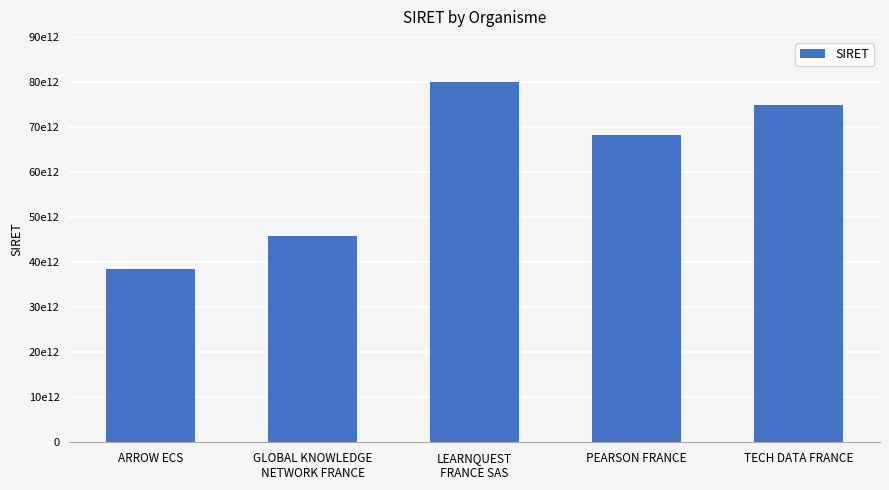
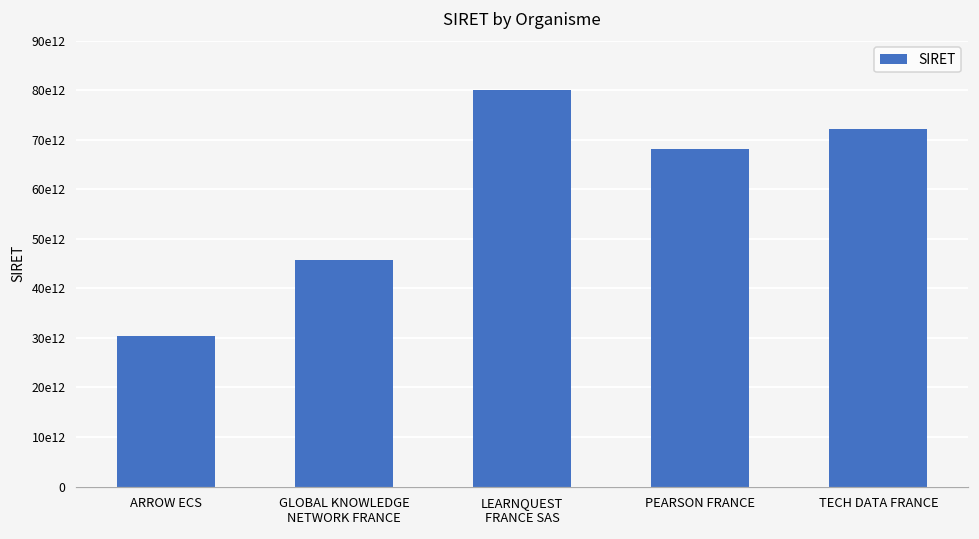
  {
-   "ARROW ECS": 38000000000000,
+   "ARROW ECS": 30000000000000,
    "GLOBAL KNOWLEDGE NETWORK FRANCE": 46000000000000,
    "LEARNQUEST FRANCE SAS": 80000000000000,
    "PEARSON FRANCE": 68000000000000,
-   "TECH DATA FRANCE": 75000000000000
+   "TECH DATA FRANCE": 72000000000000
  }
